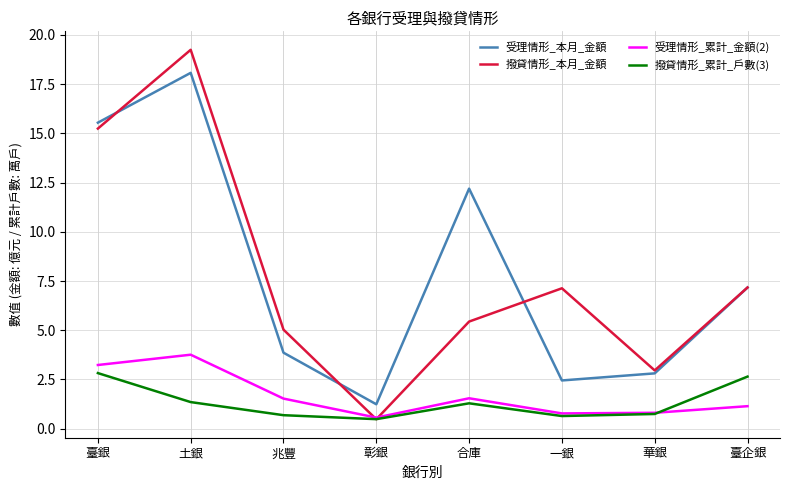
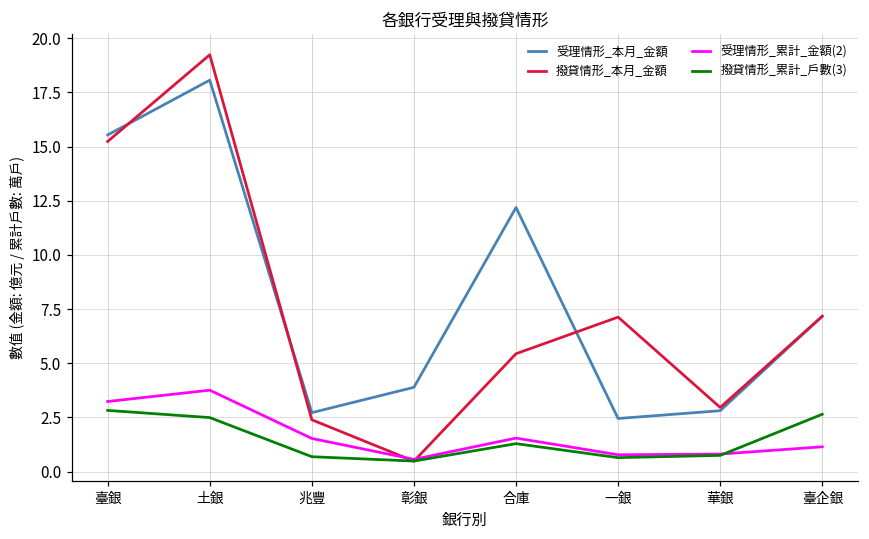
  {
    "受理情形_本月_金額": {
      "臺銀": 15.5,
      "土銀": 18.1,
-     "兆豐": 3.9,
-     "彰銀": 1.2,
+     "兆豐": 2.7,
+     "彰銀": 3.9,
      "合庫": 12.2,
      "一銀": 2.5,
      "華銀": 2.8
    },
    "撥貸情形_本月_金額": {
      "臺銀": 15.2,
      "土銀": 19.2,
-     "兆豐": 5.0,
+     "兆豐": 2.4,
      "合庫": 5.4,
      "一銀": 7.1,
      "華銀": 3.0
    },
    "受理情形_累計_金額(2)": {
      "臺銀": 3.2,
      "土銀": 3.8,
      "兆豐": 1.5,
      "合庫": 1.5,
      "一銀": 0.8,
      "臺企銀": 1.1
    },
    "撥貸情形_累計_戶數(3)": {
      "臺銀": 2.8,
-     "土銀": 1.4,
+     "土銀": 2.5,
      "兆豐": 0.7,
      "合庫": 1.3,
      "一銀": 0.6,
      "臺企銀": 2.6
    }
  }
